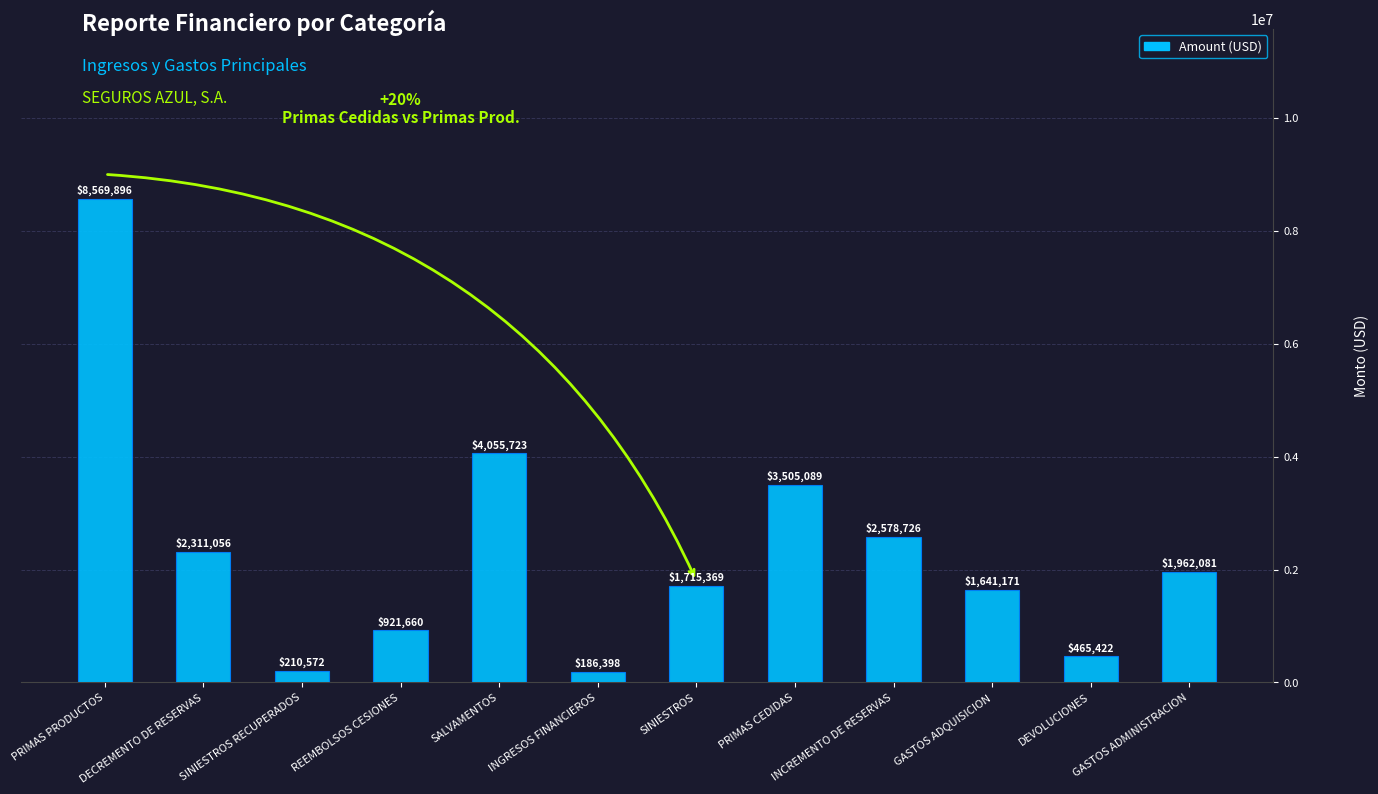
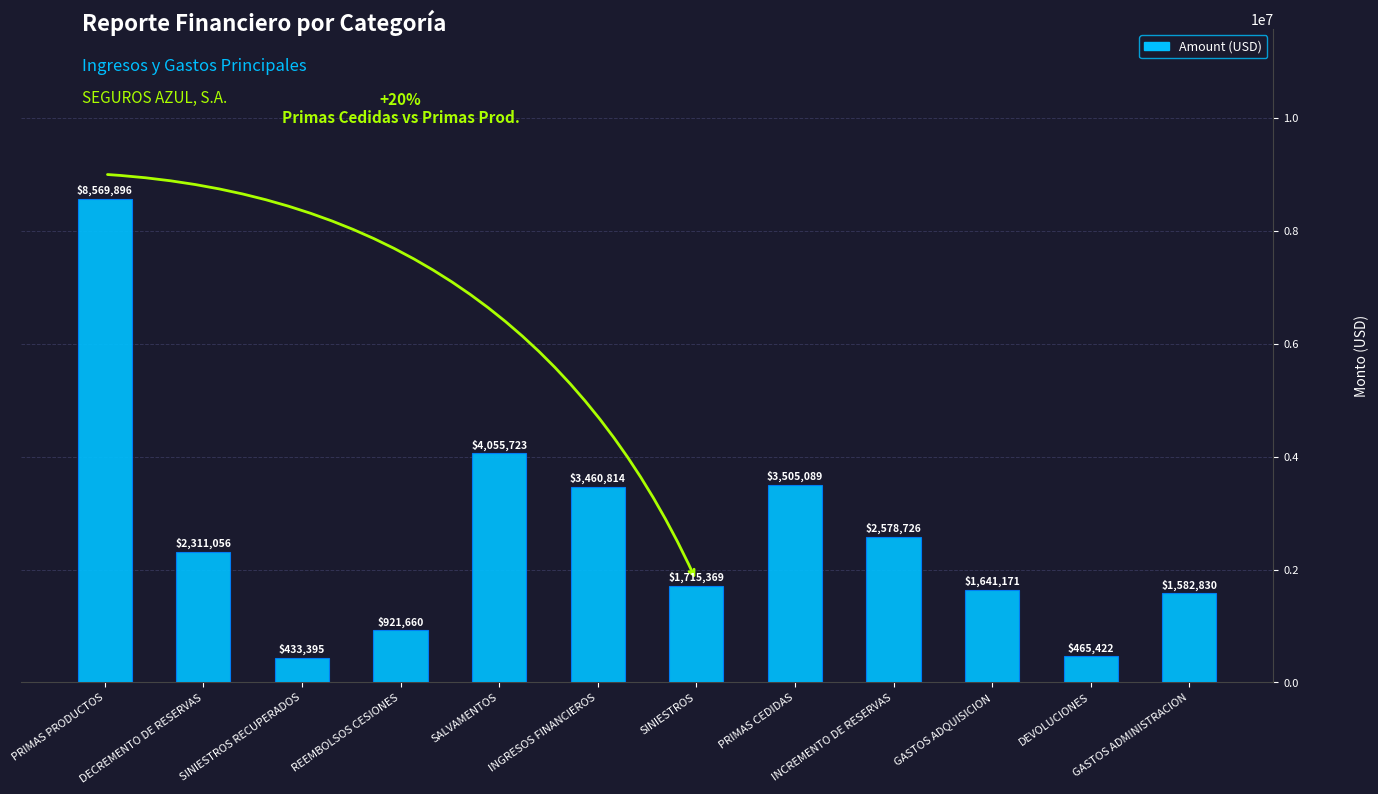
  {
    "PRIMAS PRODUCTOS": "$8,569,896",
    "DECREMENTO DE RESERVAS": "$2,311,056",
-   "SINIESTROS RECUPERADOS": "$210,572",
+   "SINIESTROS RECUPERADOS": "$433,395",
    "REEMBOLSOS CESIONES": "$921,660",
    "SALVAMENTOS": "$4,055,723",
-   "INGRESOS FINANCIEROS": "$186,398",
+   "INGRESOS FINANCIEROS": "$3,460,814",
    "SINIESTROS": "$1,715,369",
    "PRIMAS CEDIDAS": "$3,505,089",
    "INCREMENTO DE RESERVAS": "$2,578,726",
    "GASTOS ADQUISICION": "$1,641,171",
    "DEVOLUCIONES": "$465,422",
-   "GASTOS ADMINISTRACION": "$1,962,081"
+   "GASTOS ADMINISTRACION": "$1,582,830"
  }
